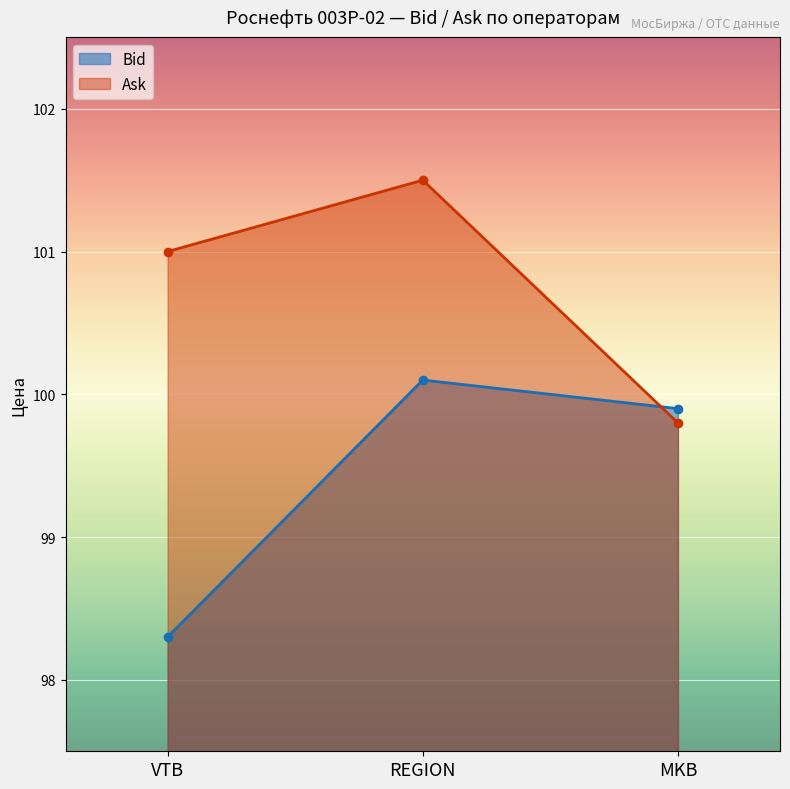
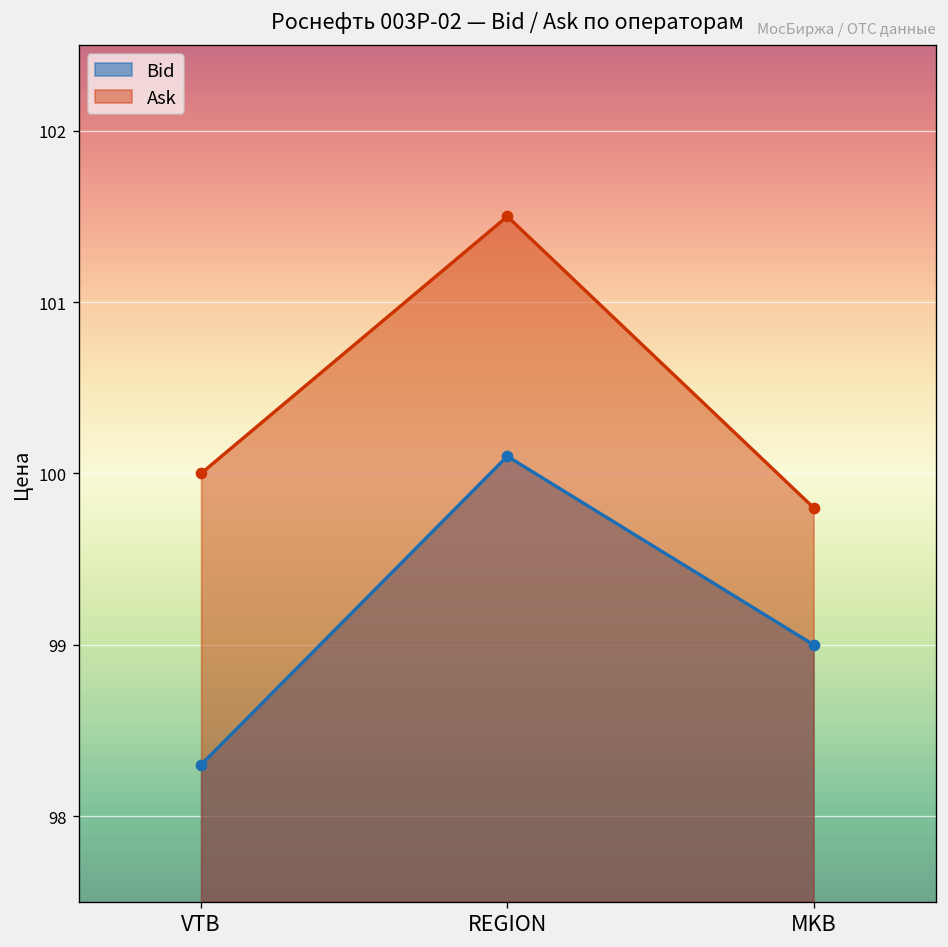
  {
    "Bid": {
      "VTB": 98.3,
      "REGION": 100.1,
-     "MKB": 99.9
+     "MKB": 99.0
    },
    "Ask": {
-     "VTB": 101,
+     "VTB": 100,
      "REGION": 101.50,
      "MKB": 99.80
    }
  }
